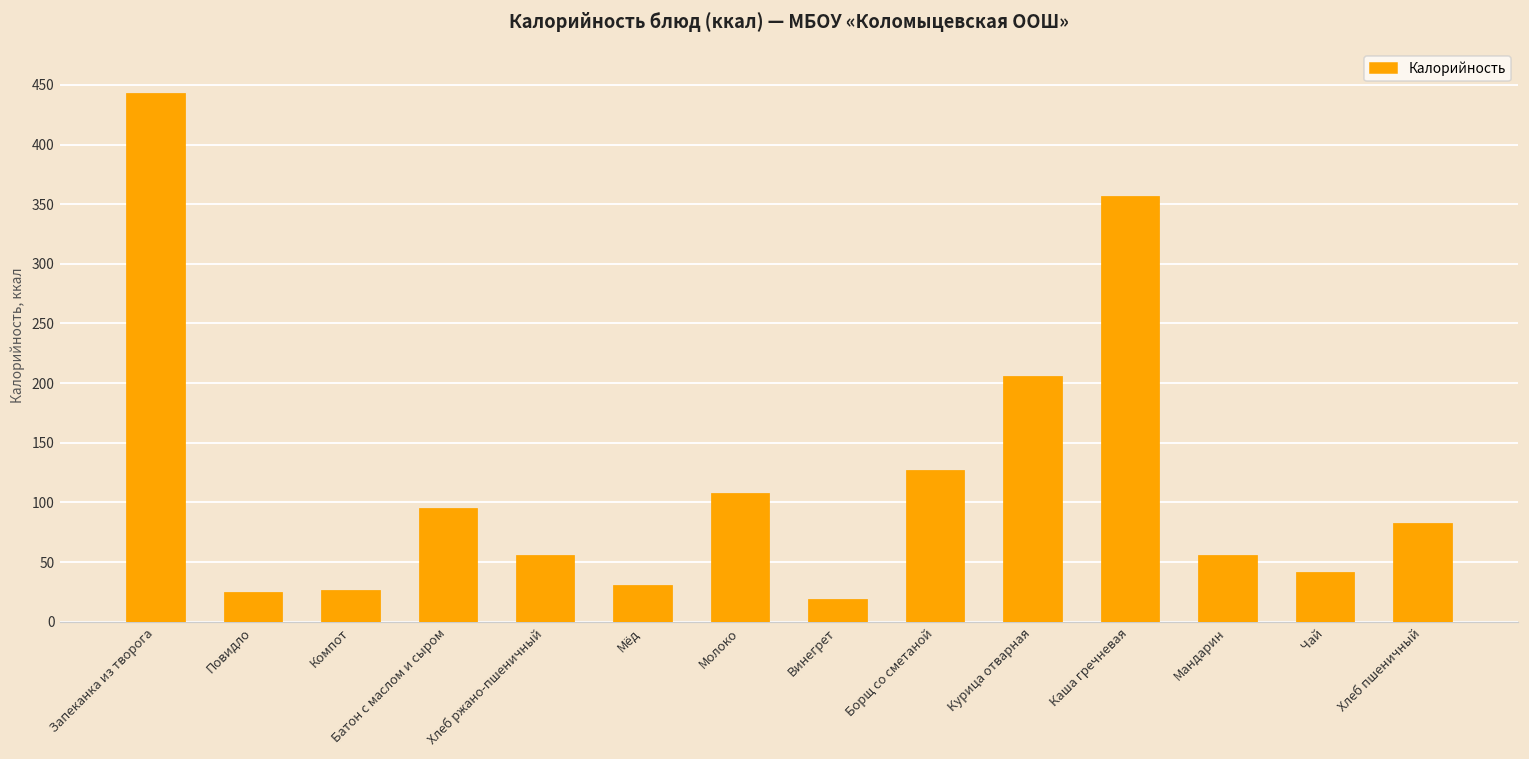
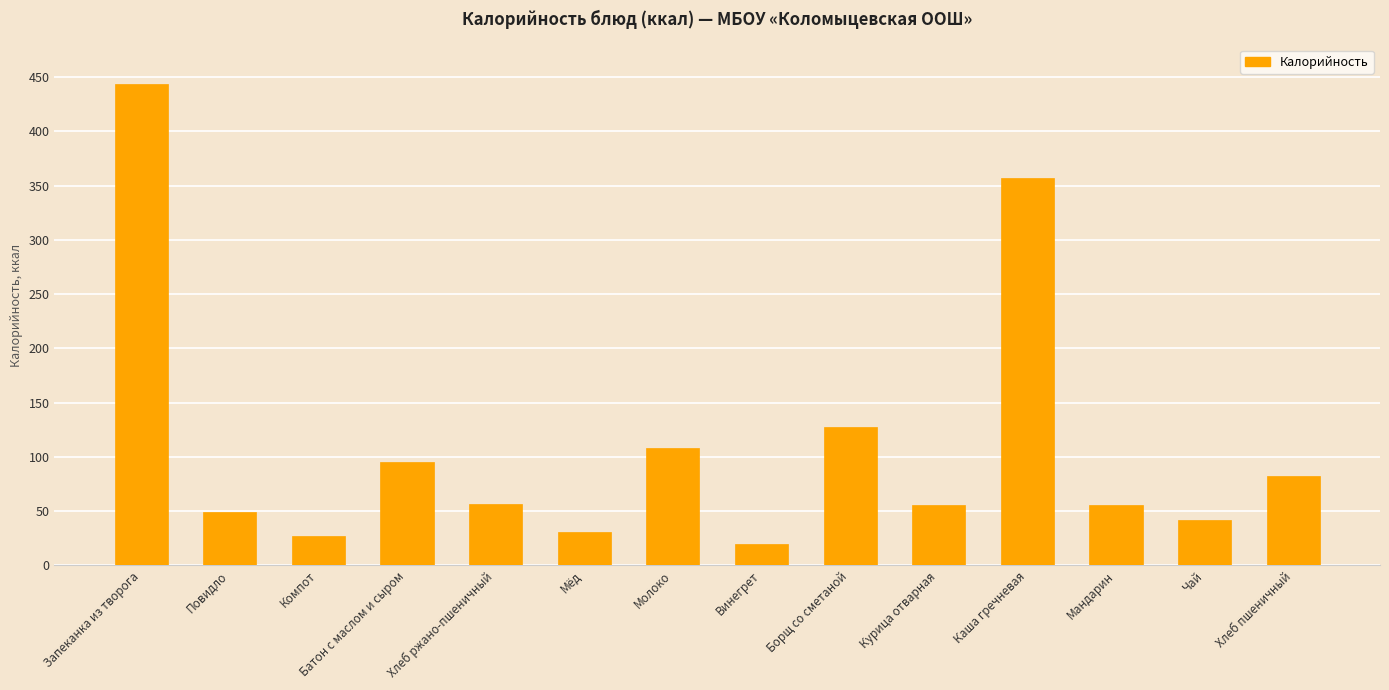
  {
    "Запеканка из творога": 443,
-   "Повидло": 25,
+   "Повидло": 49,
    "Компот": 27,
    "Батон с маслом и сыром": 95,
    "Хлеб ржано-пшеничный": 56,
    "Мёд": 31,
    "Молоко": 108,
    "Винегрет": 19,
    "Борщ со сметаной": 127,
-   "Курица отварная": 206,
+   "Курица отварная": 56,
    "Каша гречневая": 357,
    "Мандарин": 56,
    "Чай": 41,
    "Хлеб пшеничный": 83
  }
